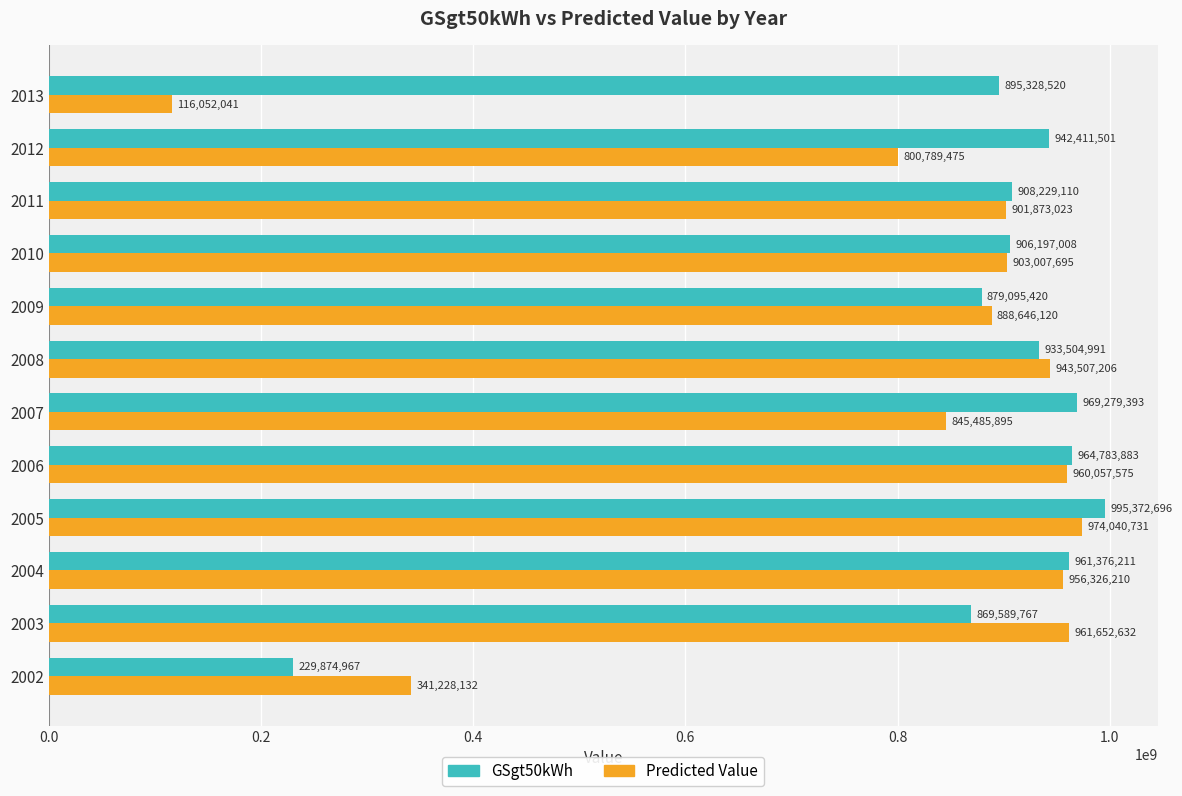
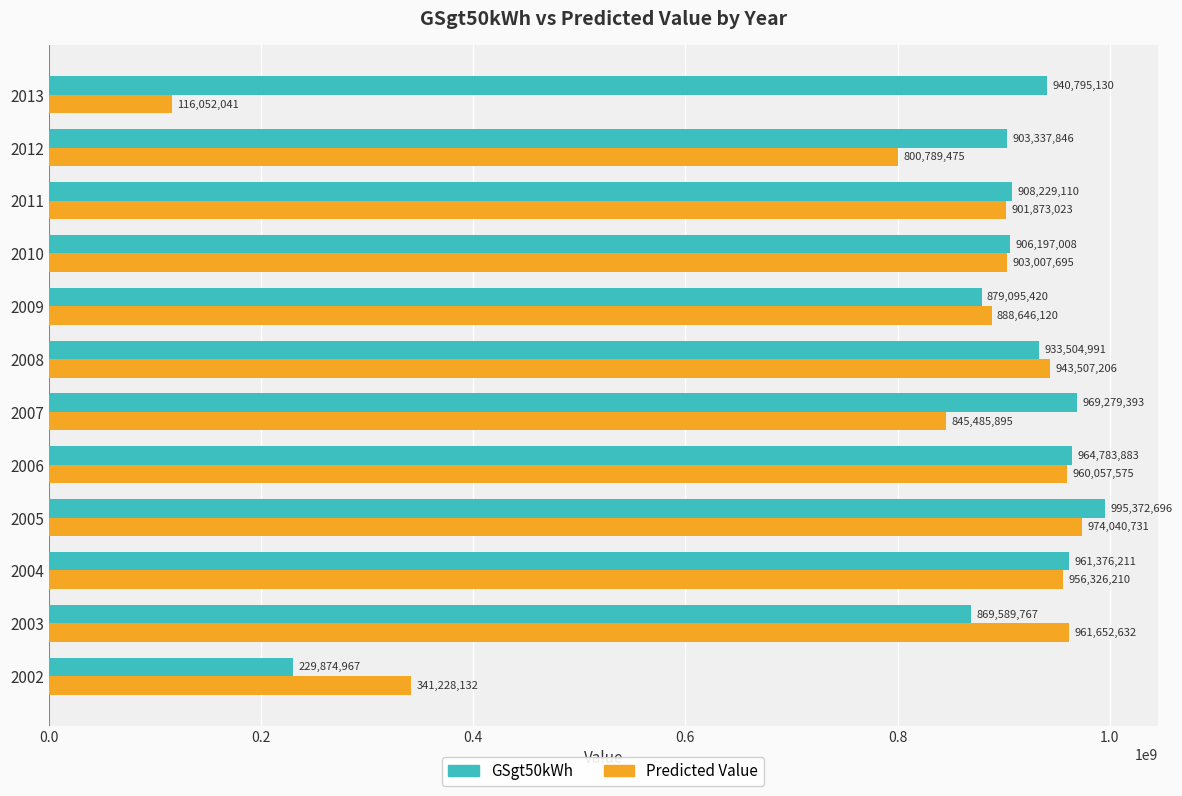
  {
    "GSgt50kWh": {
-     "2013": "895,328,520",
-     "2012": "942,411,501",
+     "2013": "940,795,130",
+     "2012": "903,337,846",
      "2011": "908,229,110",
      "2010": "906,197,008",
      "2009": "879,095,420",
      "2008": "933,504,991",
      "2007": "969,279,393",
      "2006": "964,783,883",
      "2005": "995,372,696",
      "2004": "961,376,211",
      "2003": "869,589,767",
      "2002": "229,874,967"
    },
    "Predicted Value": {
      "2013": "116,052,041",
      "2011": "901,873,023",
      "2010": "903,007,695",
      "2007": "845,485,895",
      "2006": "960,057,575",
      "2002": "341,228,132"
    }
  }
